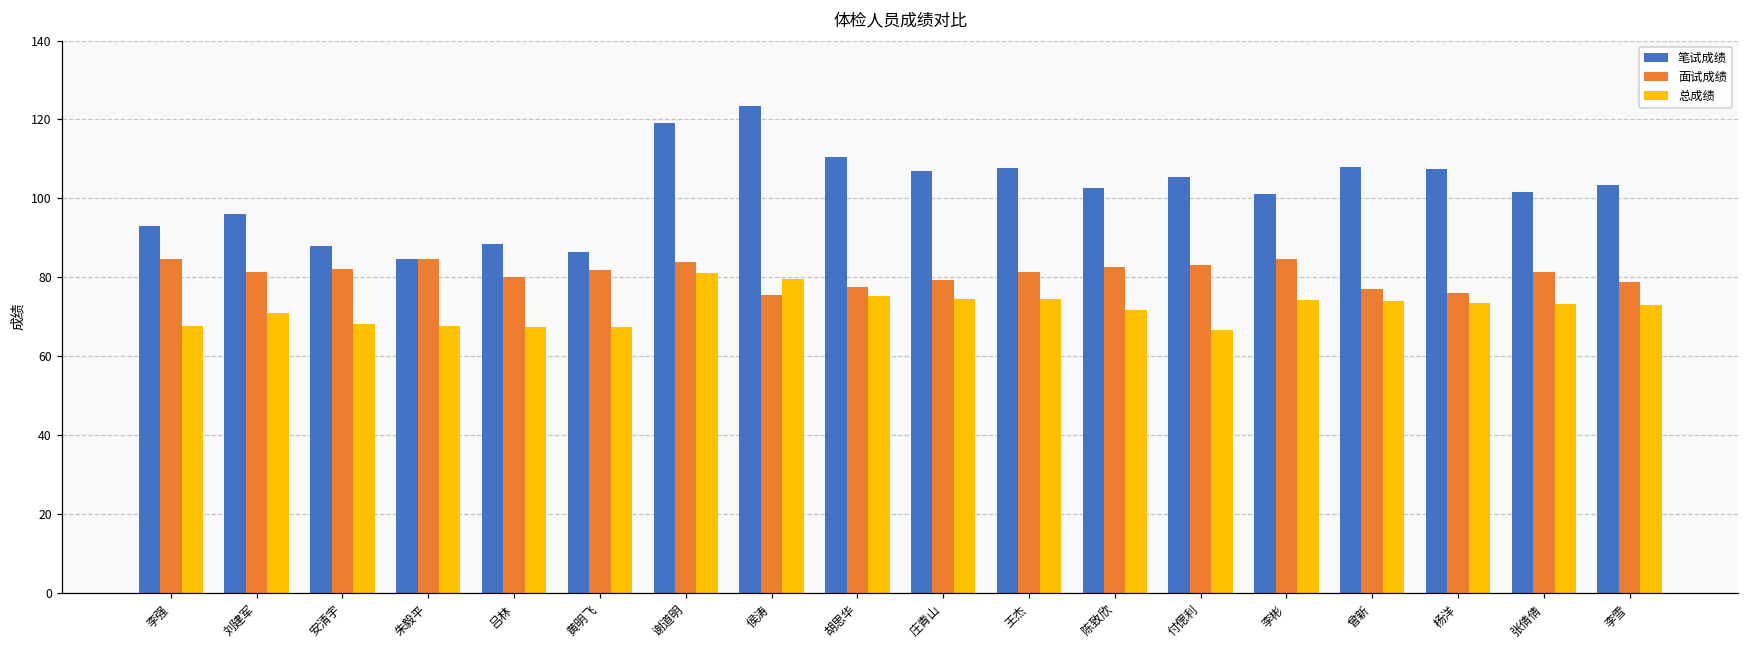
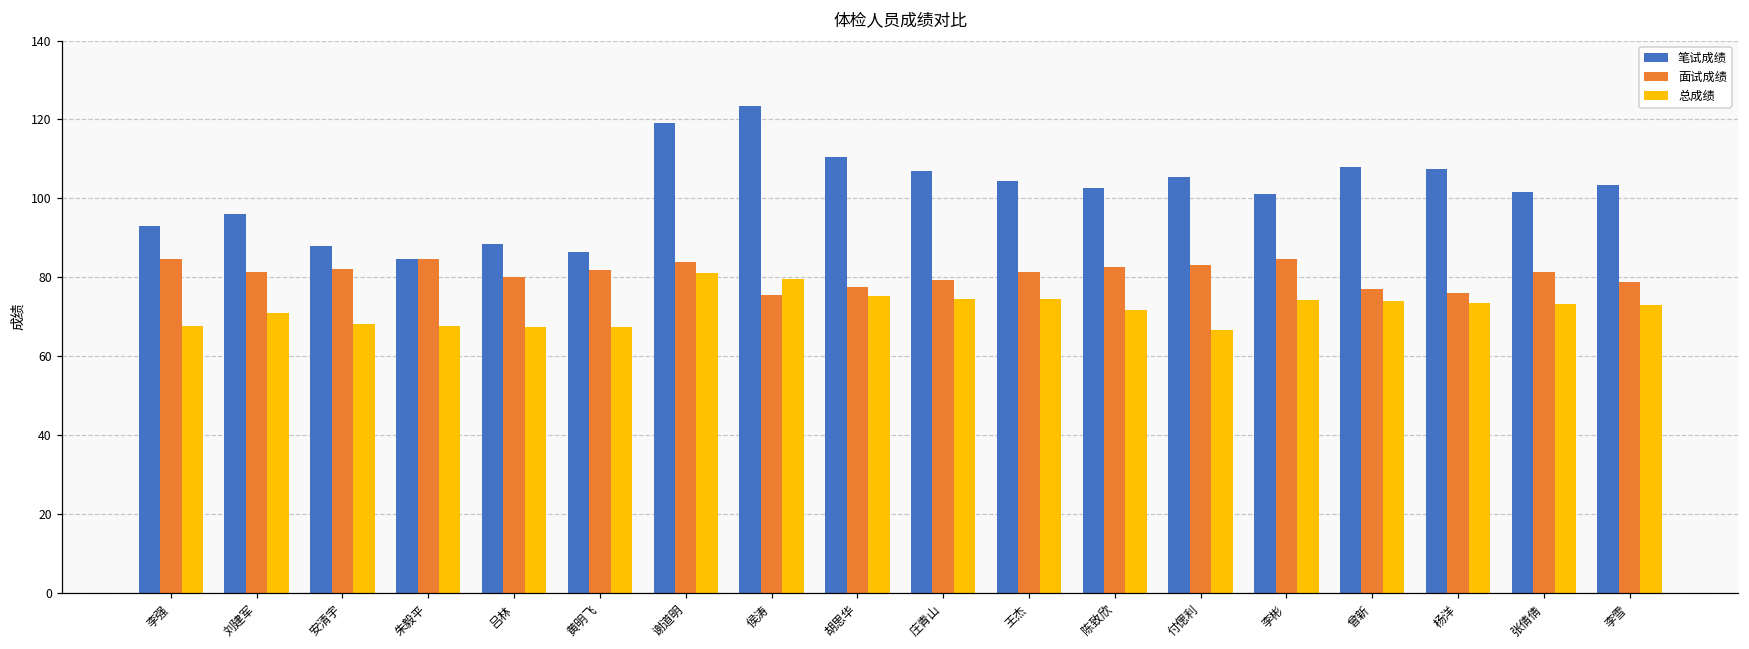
  {
    "笔试成绩": {
      "李强": 93,
      "刘建军": 96,
      "安清宇": 88,
      "朱毅平": 85,
      "吕林": 89,
      "黄明飞": 87,
      "谢道明": 119,
      "侯涛": 124,
      "胡思华": 111,
      "庄青山": 107,
-     "王杰": 108,
+     "王杰": 105,
      "陈致欣": 103,
      "付偲利": 106,
      "李彬": 101,
      "曾新": 108,
      "杨洋": 108,
      "张倩倩": 102,
      "李雪": 104
    },
    "面试成绩": {
      "李强": 85,
      "刘建军": 81,
      "安清宇": 82,
      "朱毅平": 85,
      "吕林": 80,
      "黄明飞": 82,
      "谢道明": 84,
      "侯涛": 75,
      "胡思华": 77,
      "庄青山": 79,
      "王杰": 81,
      "陈致欣": 83,
      "付偲利": 83,
      "李彬": 85,
      "曾新": 77,
      "杨洋": 76,
      "张倩倩": 81,
      "李雪": 79
    },
    "总成绩": {
      "李强": 68,
      "刘建军": 71,
      "安清宇": 68,
      "朱毅平": 68,
      "吕林": 67,
      "黄明飞": 67,
      "谢道明": 81,
      "侯涛": 80,
      "胡思华": 75,
      "庄青山": 75,
      "王杰": 74,
      "陈致欣": 72,
      "付偲利": 67,
      "李彬": 74,
      "曾新": 74,
      "杨洋": 73,
      "张倩倩": 73,
      "李雪": 73
    }
  }
